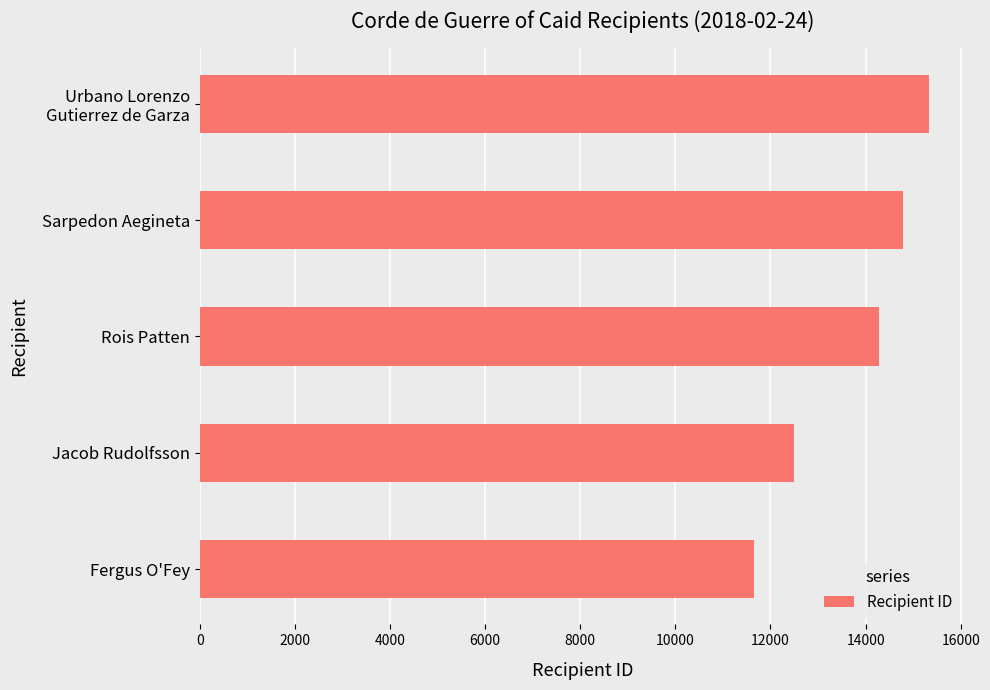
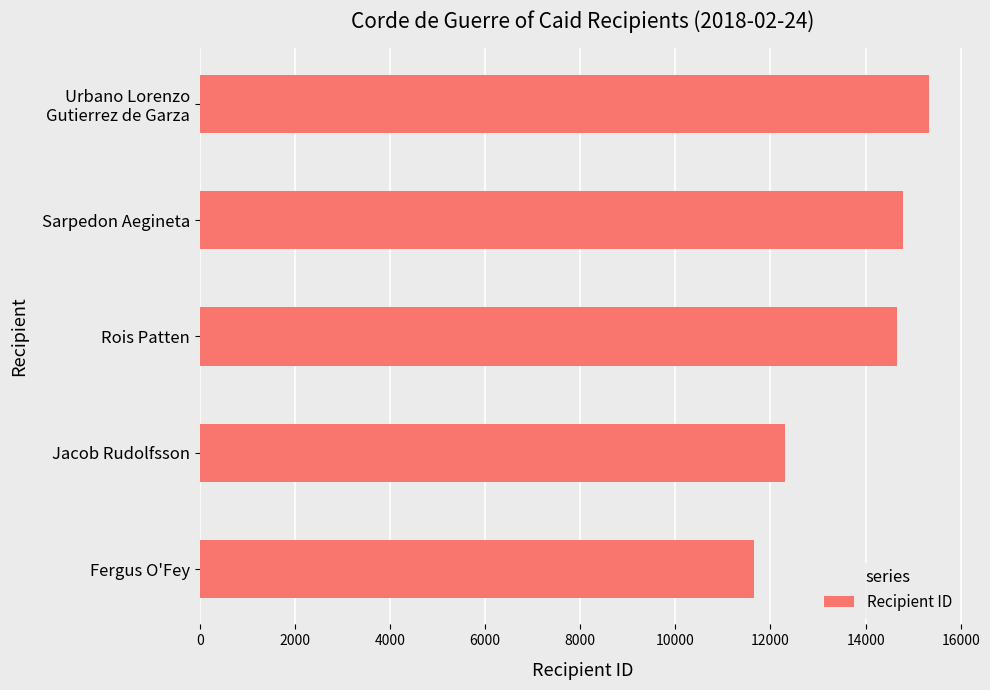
  {
    "Urbano Lorenzo Gutierrez de Garza": 15300,
    "Sarpedon Aegineta": 14800,
-   "Rois Patten": 14300,
-   "Jacob Rudolfsson": 12500,
+   "Rois Patten": 14700,
+   "Jacob Rudolfsson": 12300,
    "Fergus O'Fey": 11600
  }
